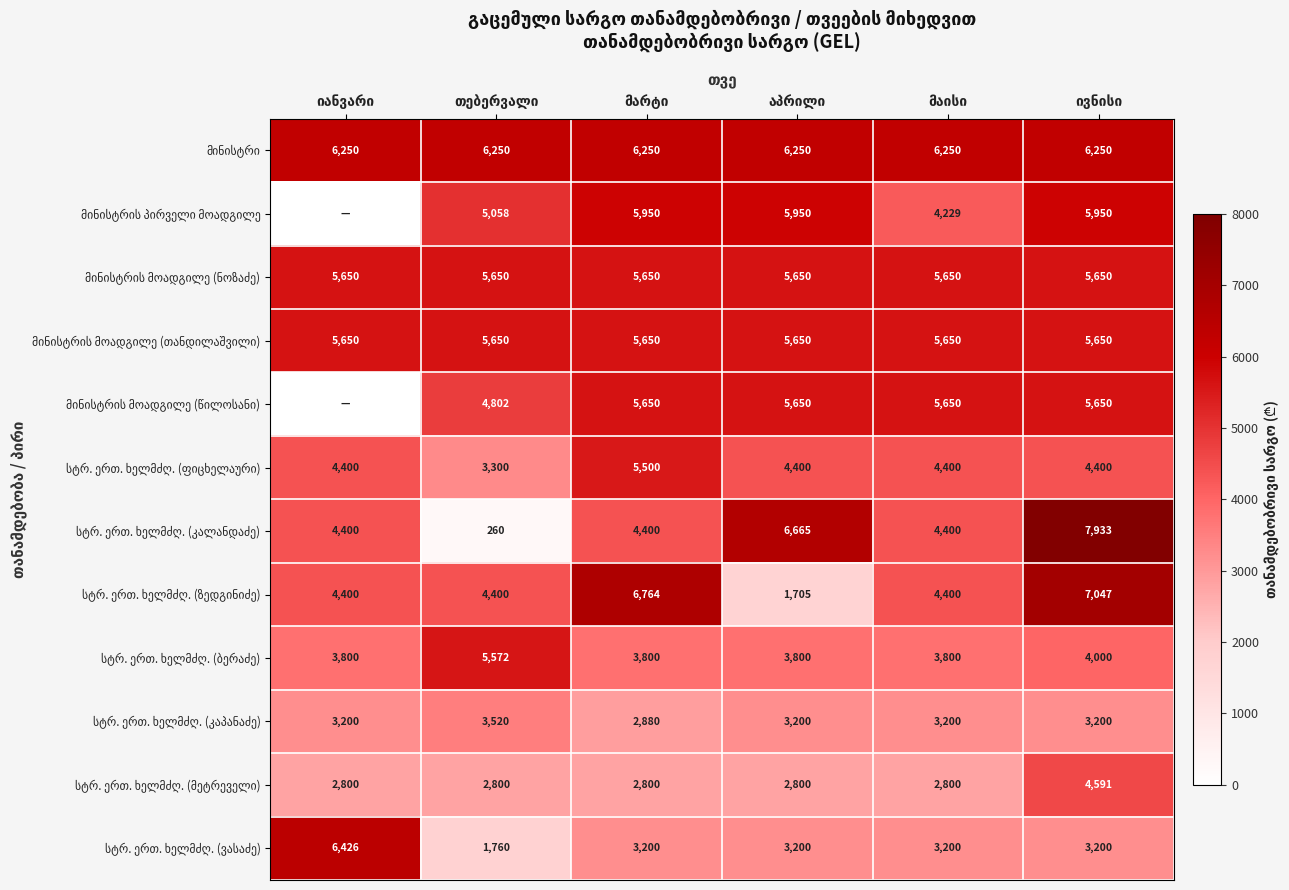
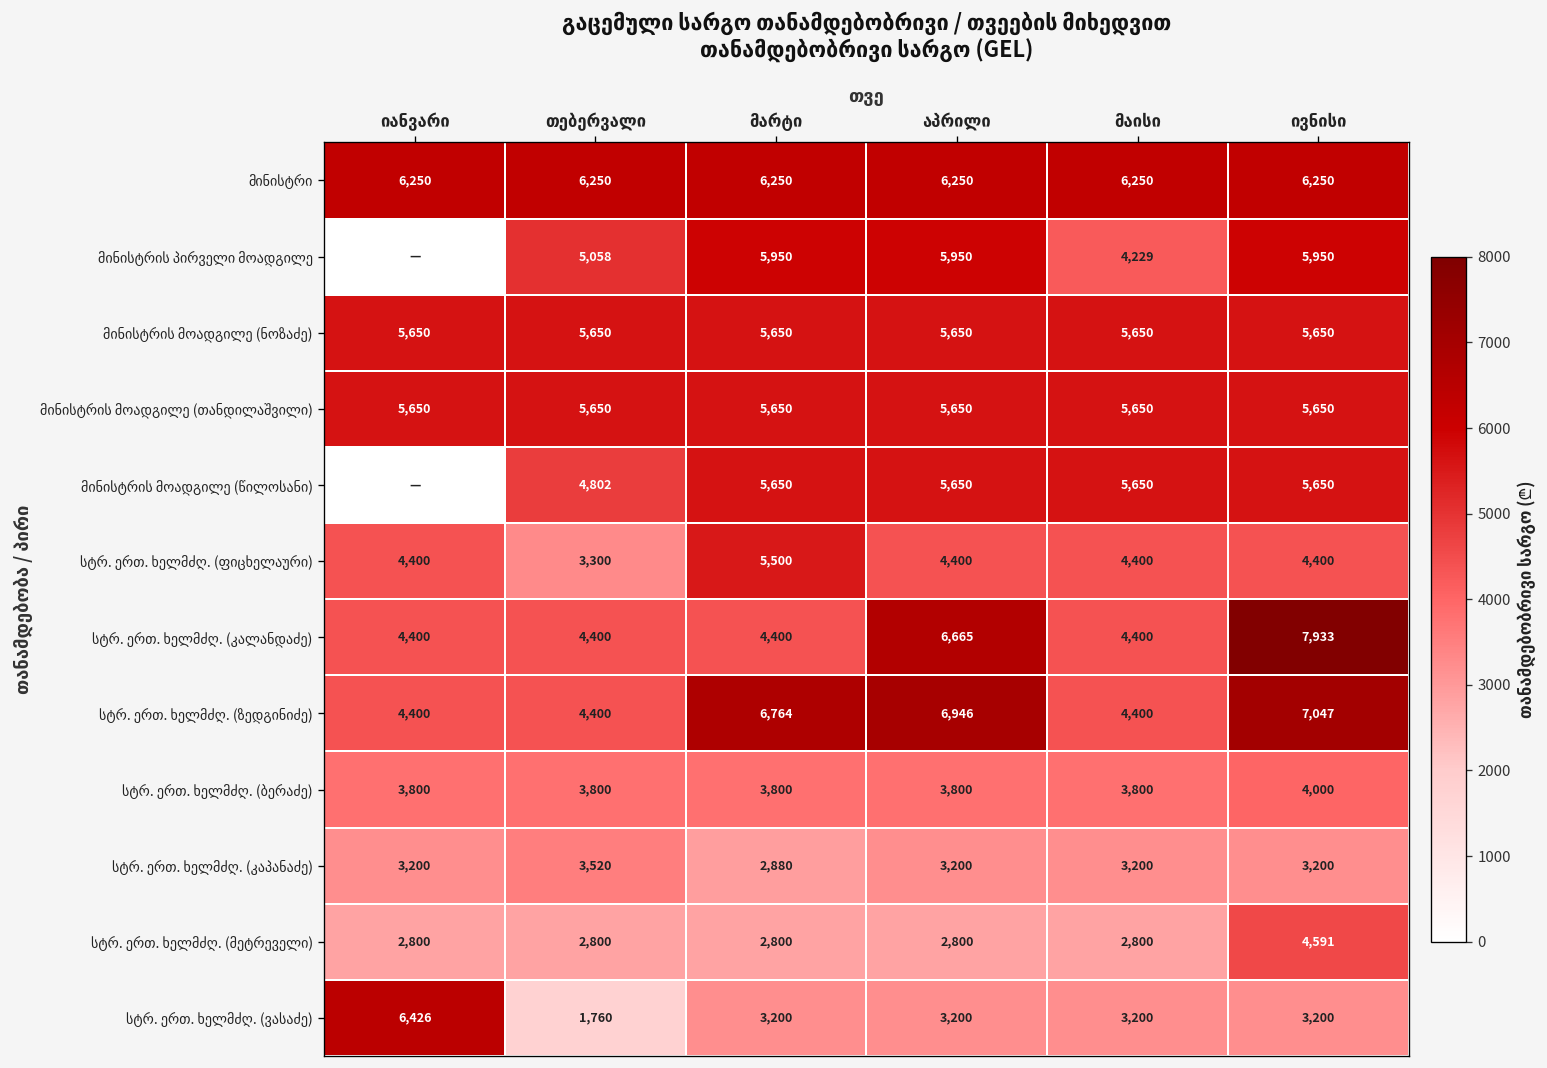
  {
    "მინისტრი": {
      "იანვარი": "6,250",
      "თებერვალი": "6,250",
      "მარტი": "6,250",
      "აპრილი": "6,250",
      "მაისი": "6,250",
      "ივნისი": "6,250"
    },
    "მინისტრის პირველი მოადგილე": {
      "თებერვალი": "5,058",
      "მარტი": "5,950",
      "აპრილი": "5,950",
      "მაისი": "4,229",
      "ივნისი": "5,950"
    },
    "მინისტრის მოადგილე (ნოზაძე)": {
      "იანვარი": "5,650",
      "თებერვალი": "5,650",
      "მარტი": "5,650",
      "აპრილი": "5,650",
      "მაისი": "5,650",
      "ივნისი": "5,650"
    },
    "მინისტრის მოადგილე (თანდილაშვილი)": {
      "იანვარი": "5,650",
      "თებერვალი": "5,650",
      "მარტი": "5,650",
      "აპრილი": "5,650",
      "მაისი": "5,650",
      "ივნისი": "5,650"
    },
    "მინისტრის მოადგილე (წილოსანი)": {
      "თებერვალი": "4,802",
      "მარტი": "5,650",
      "აპრილი": "5,650",
      "მაისი": "5,650",
      "ივნისი": "5,650"
    },
    "სტრ. ერთ. ხელმძღ. (ფიცხელაური)": {
      "იანვარი": "4,400",
      "თებერვალი": "3,300",
      "მარტი": "5,500",
      "აპრილი": "4,400",
      "მაისი": "4,400",
      "ივნისი": "4,400"
    },
    "სტრ. ერთ. ხელმძღ. (კალანდაძე)": {
      "იანვარი": "4,400",
-     "თებერვალი": "260",
+     "თებერვალი": "4,400",
      "მარტი": "4,400",
      "აპრილი": "6,665",
      "მაისი": "4,400",
      "ივნისი": "7,933"
    },
    "სტრ. ერთ. ხელმძღ. (ზედგინიძე)": {
      "იანვარი": "4,400",
      "თებერვალი": "4,400",
      "მარტი": "6,764",
-     "აპრილი": "1,705",
+     "აპრილი": "6,946",
      "მაისი": "4,400",
      "ივნისი": "7,047"
    },
    "სტრ. ერთ. ხელმძღ. (ბერაძე)": {
      "იანვარი": "3,800",
-     "თებერვალი": "5,572",
+     "თებერვალი": "3,800",
      "მარტი": "3,800",
      "აპრილი": "3,800",
      "მაისი": "3,800",
      "ივნისი": "4,000"
    },
    "სტრ. ერთ. ხელმძღ. (კაპანაძე)": {
      "იანვარი": "3,200",
      "თებერვალი": "3,520",
      "მარტი": "2,880",
      "აპრილი": "3,200",
      "მაისი": "3,200",
      "ივნისი": "3,200"
    },
    "სტრ. ერთ. ხელმძღ. (მეტრეველი)": {
      "იანვარი": "2,800",
      "თებერვალი": "2,800",
      "მარტი": "2,800",
      "აპრილი": "2,800",
      "მაისი": "2,800",
      "ივნისი": "4,591"
    },
    "სტრ. ერთ. ხელმძღ. (ვასაძე)": {
      "იანვარი": "6,426",
      "თებერვალი": "1,760",
      "მარტი": "3,200",
      "აპრილი": "3,200",
      "მაისი": "3,200",
      "ივნისი": "3,200"
    }
  }
